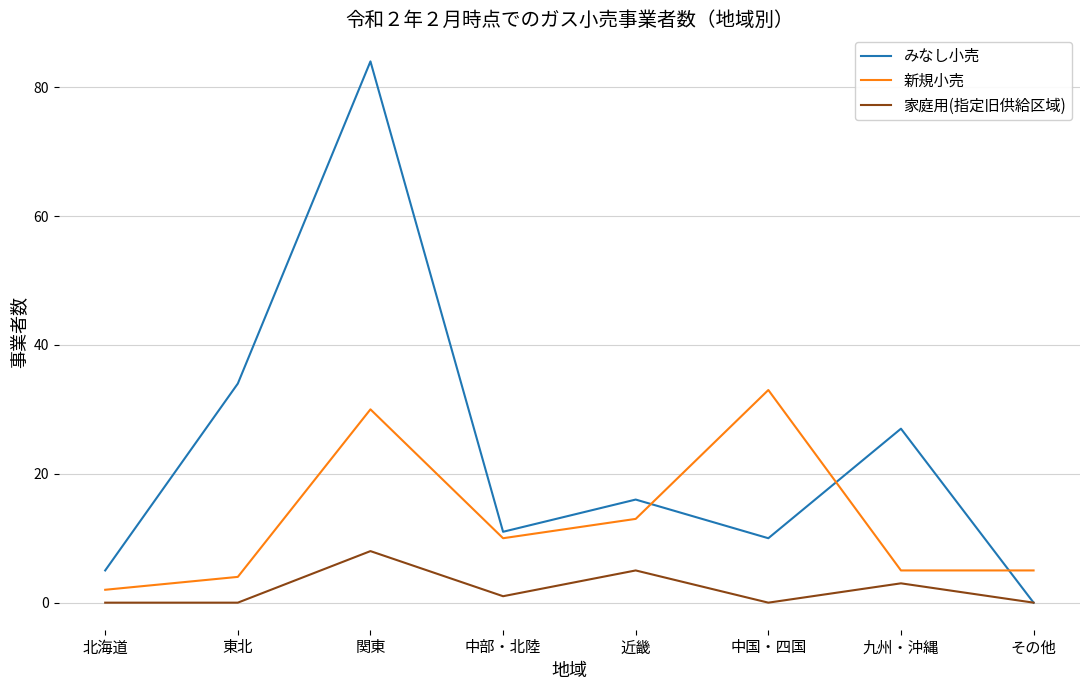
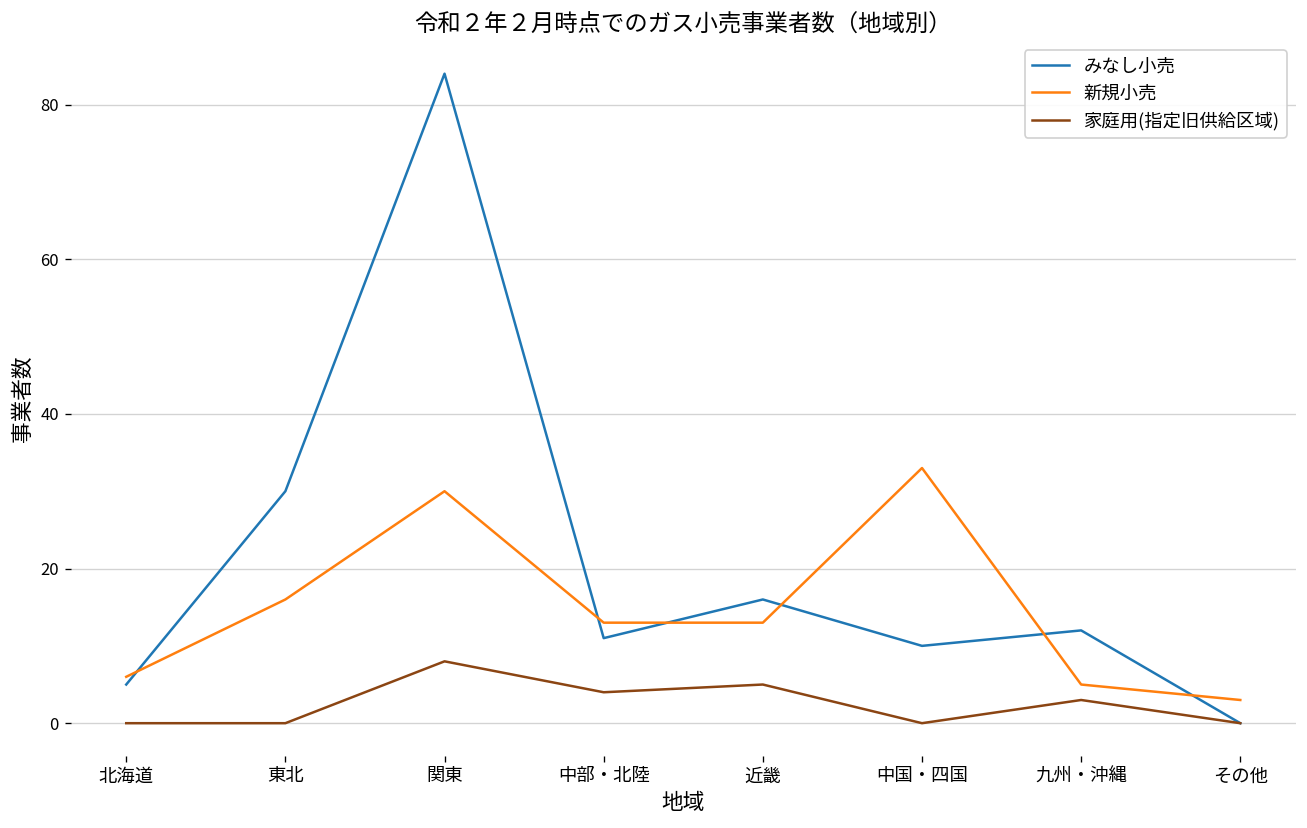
  {
    "みなし小売": {
      "北海道": 5,
-     "東北": 34,
+     "東北": 30,
      "関東": 84,
      "中部・北陸": 11,
      "近畿": 16,
      "中国・四国": 10,
-     "九州・沖縄": 27
+     "九州・沖縄": 12
    },
    "新規小売": {
-     "北海道": 2,
-     "東北": 4,
+     "北海道": 6,
+     "東北": 16,
      "関東": 30,
-     "中部・北陸": 10,
+     "中部・北陸": 13,
      "近畿": 13,
      "中国・四国": 33,
      "九州・沖縄": 5,
-     "その他": 5
+     "その他": 3
    },
    "家庭用(指定旧供給区域)": {
      "北海道": 0,
      "東北": 0,
      "関東": 8,
-     "中部・北陸": 1,
+     "中部・北陸": 4,
      "近畿": 5,
      "中国・四国": 0,
      "九州・沖縄": 3
    }
  }
